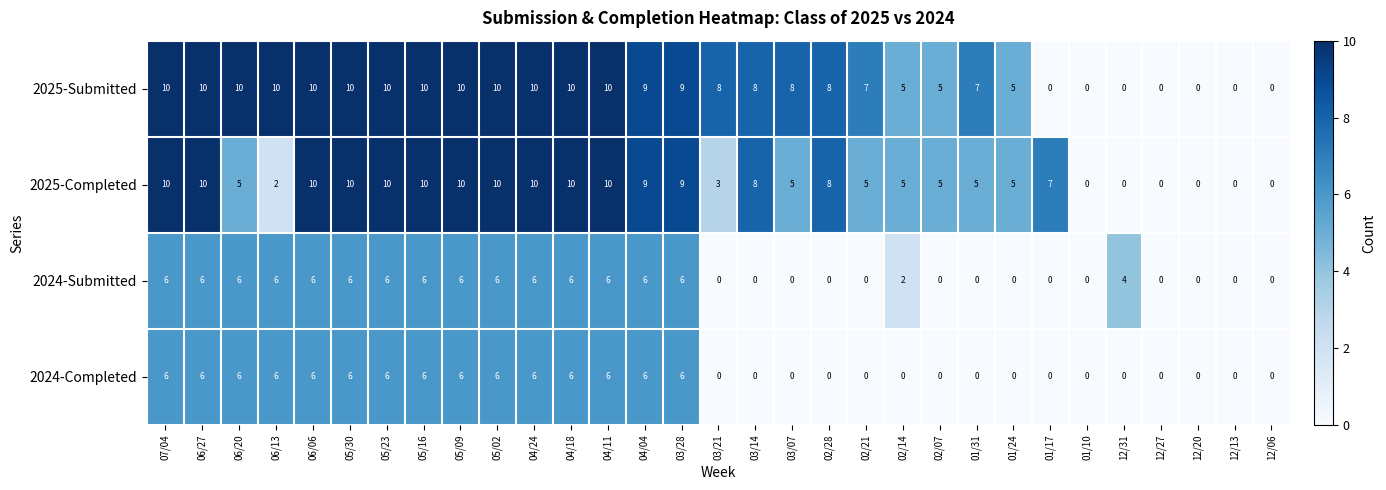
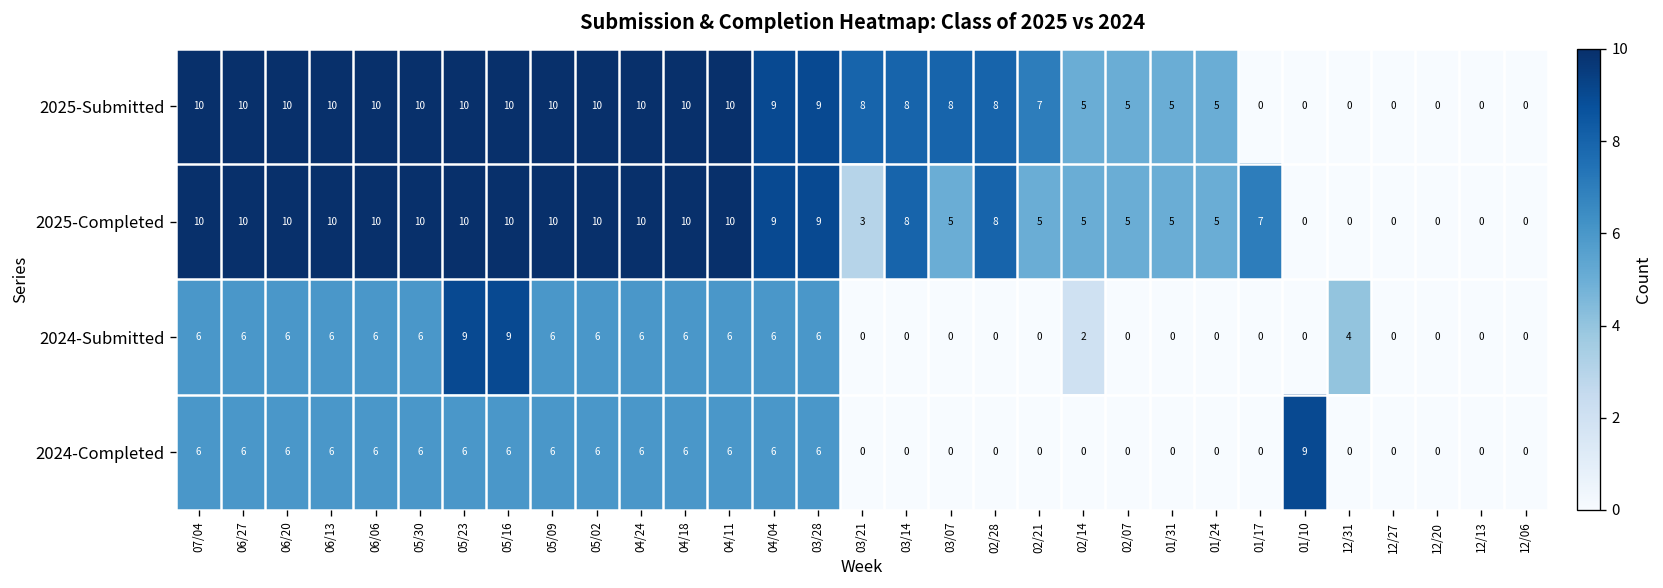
  {
    "2025-Submitted": {
      "07/04": 10,
      "06/27": 10,
      "06/20": 10,
      "06/13": 10,
      "06/06": 10,
      "05/30": 10,
      "05/23": 10,
      "05/16": 10,
      "05/09": 10,
      "05/02": 10,
      "04/24": 10,
      "04/18": 10,
      "04/11": 10,
      "04/04": 9,
      "03/28": 9,
      "03/21": 8,
      "03/14": 8,
      "03/07": 8,
      "02/28": 8,
      "02/21": 7,
      "02/14": 5,
      "02/07": 5,
-     "01/31": 7,
+     "01/31": 5,
      "01/24": 5,
      "01/17": 0,
      "01/10": 0,
      "12/31": 0,
      "12/27": 0,
      "12/20": 0,
      "12/13": 0,
      "12/06": 0
    },
    "2025-Completed": {
      "07/04": 10,
      "06/27": 10,
-     "06/20": 5,
-     "06/13": 2,
+     "06/20": 10,
+     "06/13": 10,
      "06/06": 10,
      "05/30": 10,
      "05/23": 10,
      "05/16": 10,
      "05/09": 10,
      "05/02": 10,
      "04/24": 10,
      "04/18": 10,
      "04/11": 10,
      "04/04": 9,
      "03/28": 9,
      "03/21": 3,
      "03/14": 8,
      "03/07": 5,
      "02/28": 8,
      "02/21": 5,
      "02/14": 5,
      "02/07": 5,
      "01/31": 5,
      "01/24": 5,
      "01/17": 7,
      "01/10": 0,
      "12/31": 0,
      "12/27": 0,
      "12/20": 0,
      "12/13": 0,
      "12/06": 0
    },
    "2024-Submitted": {
      "07/04": 6,
      "06/27": 6,
      "06/20": 6,
      "06/13": 6,
      "06/06": 6,
      "05/30": 6,
-     "05/23": 6,
-     "05/16": 6,
+     "05/23": 9,
+     "05/16": 9,
      "05/09": 6,
      "05/02": 6,
      "04/24": 6,
      "04/18": 6,
      "04/11": 6,
      "04/04": 6,
      "03/28": 6,
      "03/21": 0,
      "03/14": 0,
      "03/07": 0,
      "02/28": 0,
      "02/21": 0,
      "02/14": 2,
      "02/07": 0,
      "01/31": 0,
      "01/24": 0,
      "01/17": 0,
      "01/10": 0,
      "12/31": 4,
      "12/27": 0,
      "12/20": 0,
      "12/13": 0,
      "12/06": 0
    },
    "2024-Completed": {
      "07/04": 6,
      "06/27": 6,
      "06/20": 6,
      "06/13": 6,
      "06/06": 6,
      "05/30": 6,
      "05/23": 6,
      "05/16": 6,
      "05/09": 6,
      "05/02": 6,
      "04/24": 6,
      "04/18": 6,
      "04/11": 6,
      "04/04": 6,
      "03/28": 6,
      "03/21": 0,
      "03/14": 0,
      "03/07": 0,
      "02/28": 0,
      "02/21": 0,
      "02/14": 0,
      "02/07": 0,
      "01/31": 0,
      "01/24": 0,
      "01/17": 0,
-     "01/10": 0,
+     "01/10": 9,
      "12/31": 0,
      "12/27": 0,
      "12/20": 0,
      "12/13": 0,
      "12/06": 0
    }
  }
